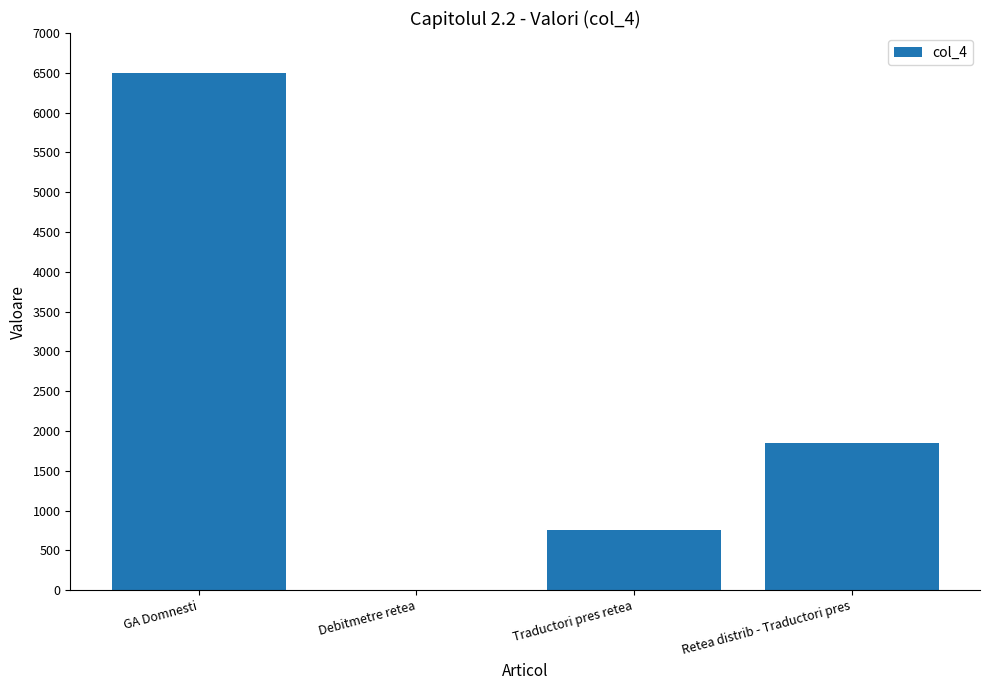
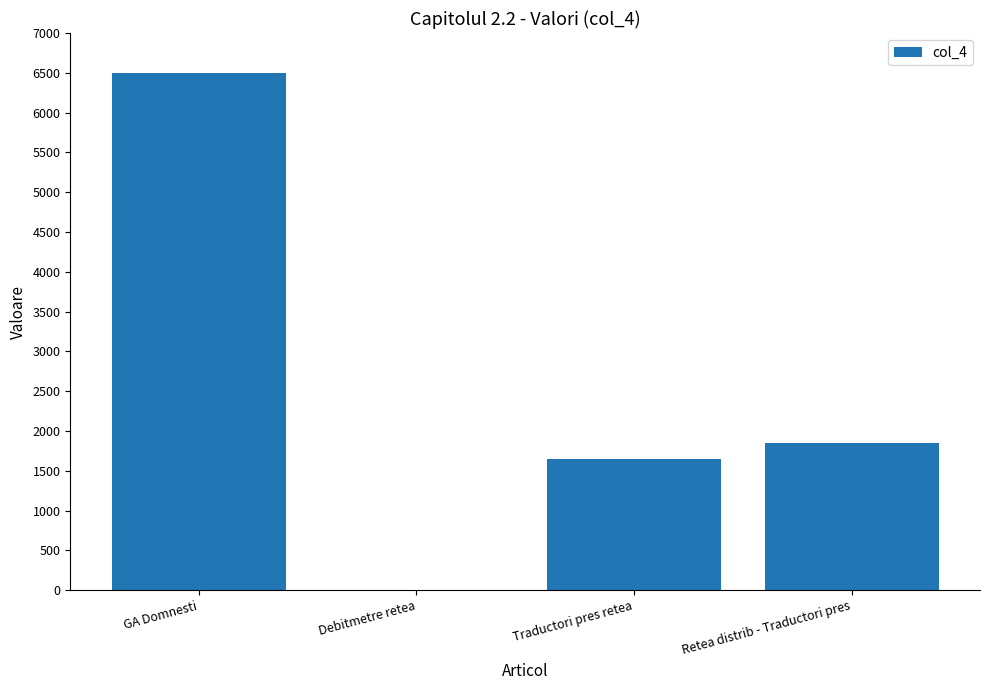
  {
    "GA Domnesti": 6500,
    "Debitmetre retea": 0,
-   "Traductori pres retea": 800,
+   "Traductori pres retea": 1700,
    "Retea distrib - Traductori pres": 1800
  }
